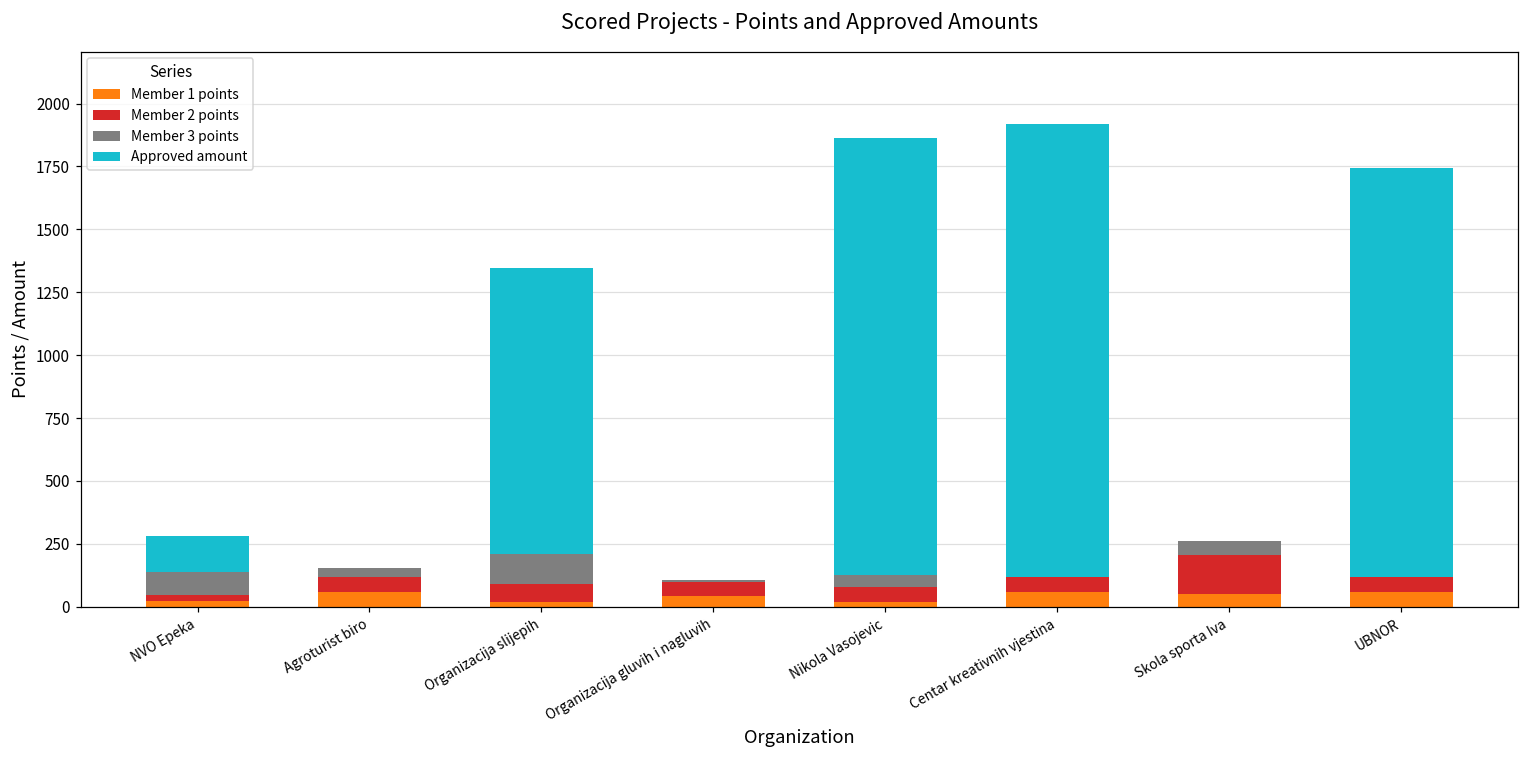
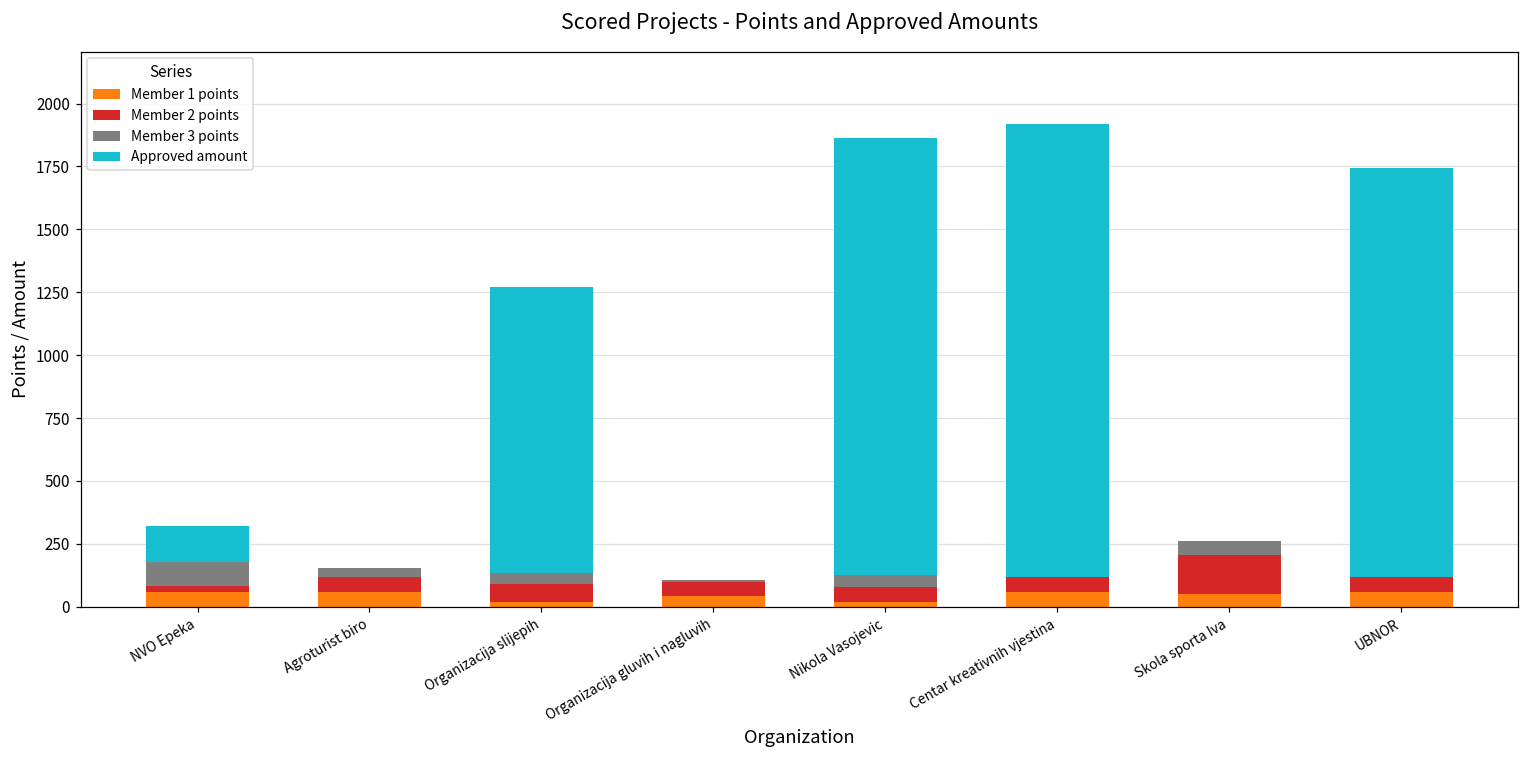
  {
    "Member 1 points": {
-     "NVO Epeka": 20,
+     "NVO Epeka": 60,
      "Agroturist biro": 60,
      "Organizacija slijepih": 20,
      "Organizacija gluvih i nagluvih": 40,
      "Nikola Vasojevic": 20,
      "Centar kreativnih vjestina": 60,
      "Skola sporta Iva": 50,
      "UBNOR": 60
    },
    "Member 2 points": {
      "NVO Epeka": 20,
      "Agroturist biro": 60,
      "Organizacija slijepih": 70,
      "Organizacija gluvih i nagluvih": 50,
      "Nikola Vasojevic": 60,
      "Centar kreativnih vjestina": 60,
      "Skola sporta Iva": 160,
      "UBNOR": 60
    },
    "Member 3 points": {
      "NVO Epeka": 90,
      "Agroturist biro": 30,
-     "Organizacija slijepih": 120,
+     "Organizacija slijepih": 50,
      "Nikola Vasojevic": 40,
      "Centar kreativnih vjestina": 0,
      "Skola sporta Iva": 50,
      "UBNOR": 0
    },
    "Approved amount": {
      "NVO Epeka": 140,
      "Agroturist biro": 0,
      "Organizacija slijepih": 1140,
      "Organizacija gluvih i nagluvih": 0,
      "Nikola Vasojevic": 1740,
      "Centar kreativnih vjestina": 1800,
      "Skola sporta Iva": 0,
      "UBNOR": 1630
    }
  }
